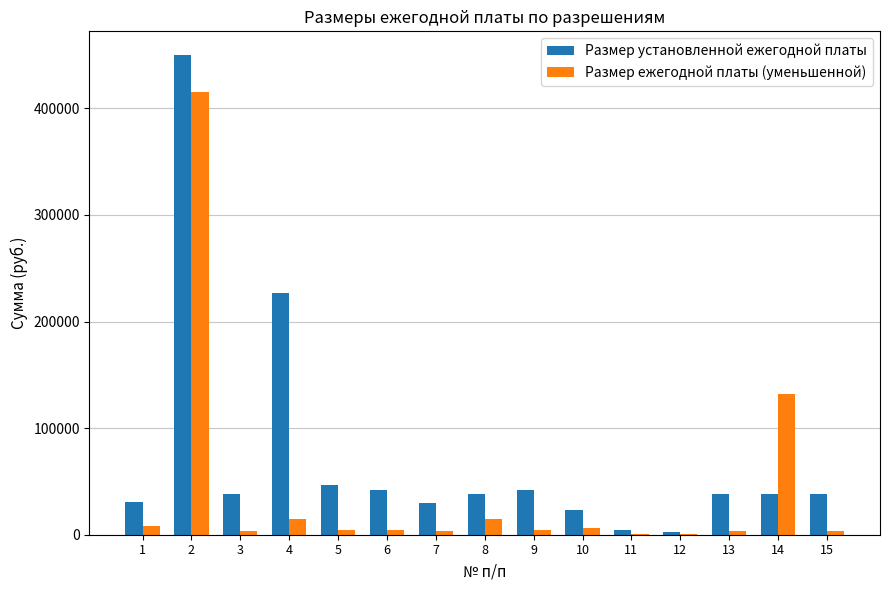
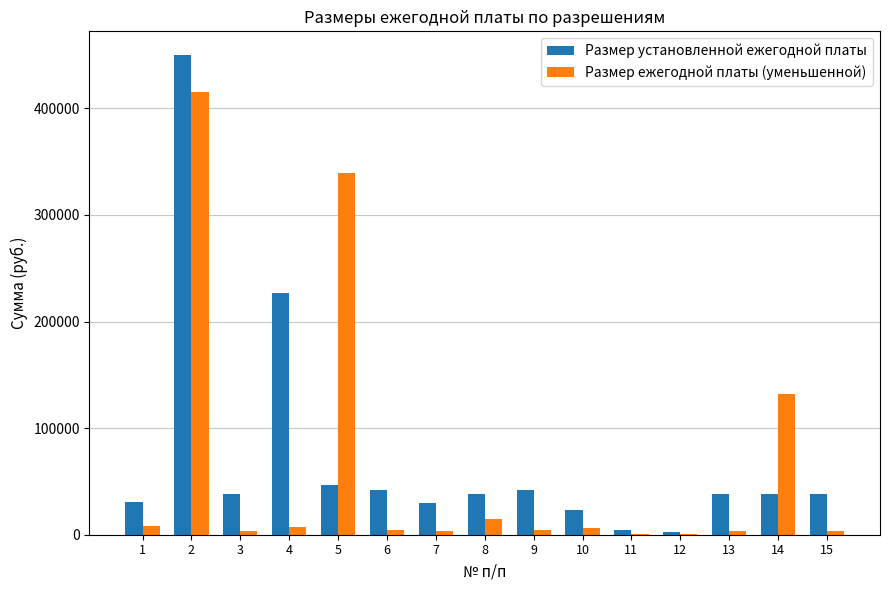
  {
    "Размер установленной ежегодной платы": {
      "1": 31000,
      "2": 450000,
      "3": 38000,
      "4": 227000,
      "5": 46000,
      "6": 42000,
      "7": 30000,
      "8": 38000,
      "9": 42000,
      "10": 24000,
      "11": 4000,
      "13": 38000,
      "14": 38000,
      "15": 38000
    },
    "Размер ежегодной платы (уменьшенной)": {
      "1": 8000,
      "2": 416000,
      "3": 4000,
-     "4": 15000,
-     "5": 5000,
+     "4": 8000,
+     "5": 339000,
      "6": 4000,
      "7": 4000,
      "8": 15000,
      "9": 4000,
      "10": 7000,
      "13": 4000,
      "14": 132000,
      "15": 4000
    }
  }
